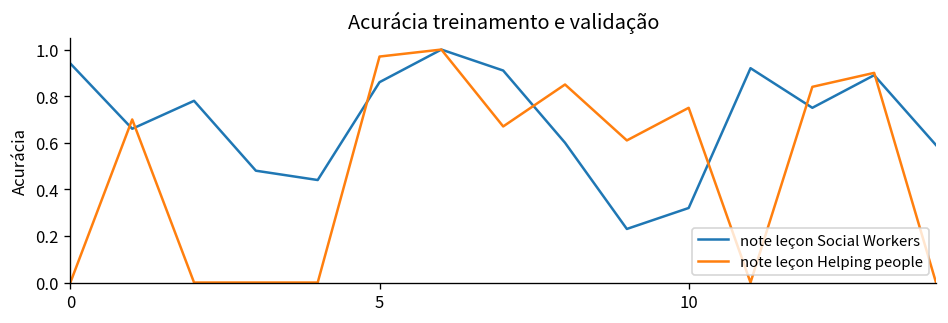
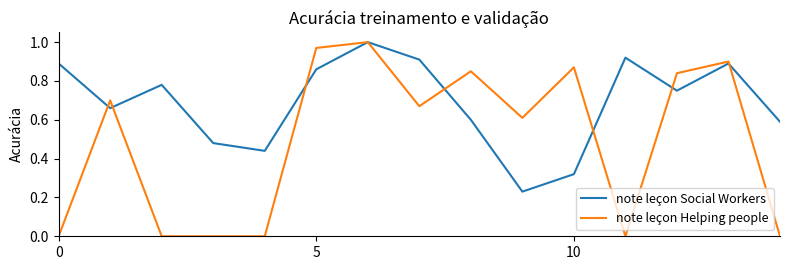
  {
    "note leçon Social Workers": {
-     "0": 0.94,
+     "0": 0.89,
      "5": 0.86,
      "10": 0.32
    },
    "note leçon Helping people": {
      "0": 0.00,
      "5": 0.97,
-     "10": 0.75
+     "10": 0.87
    }
  }
